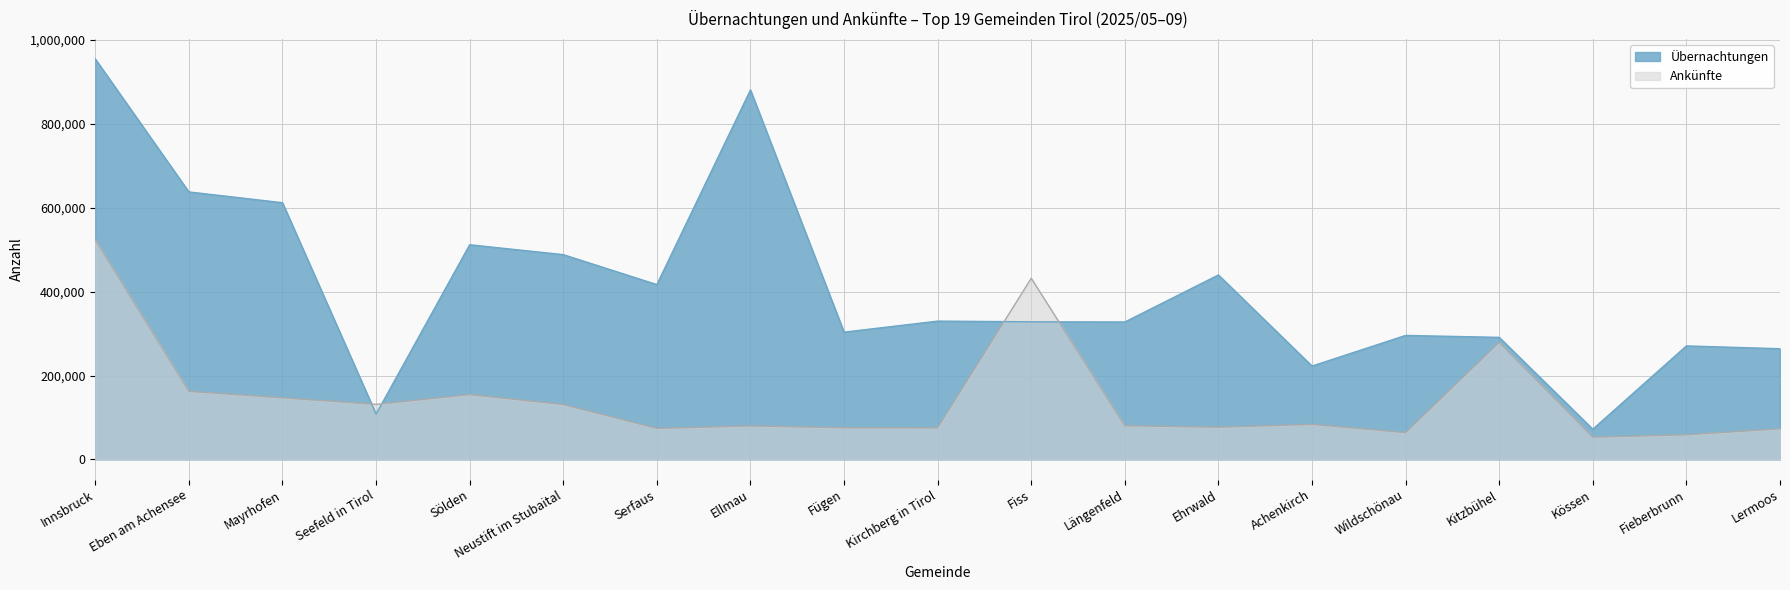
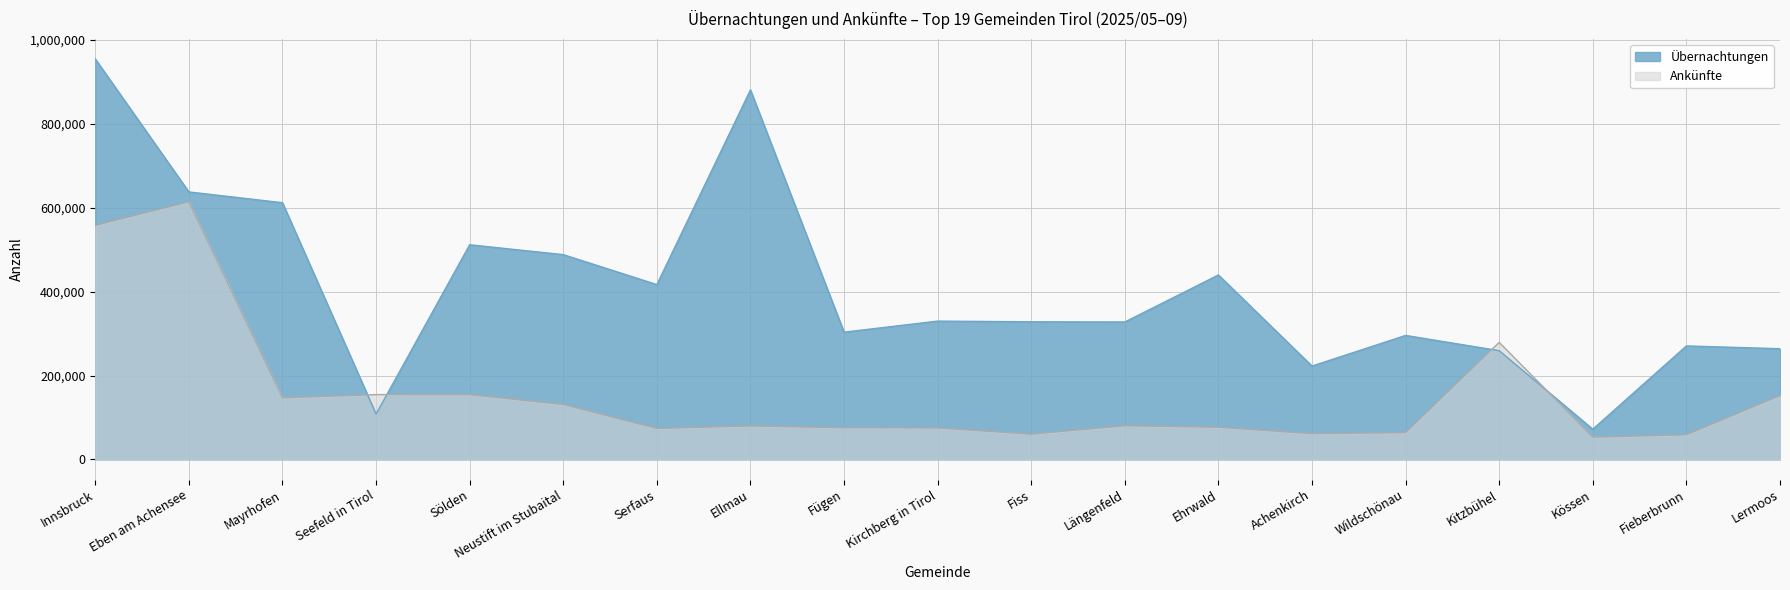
  {
    "Übernachtungen": {
      "Innsbruck": "950,000",
      "Eben am Achensee": "640,000",
      "Mayrhofen": "610,000",
      "Seefeld in Tirol": "110,000",
      "Sölden": "510,000",
      "Neustift im Stubaital": "490,000",
      "Serfaus": "420,000",
      "Ellmau": "880,000",
      "Fügen": "300,000",
      "Kirchberg in Tirol": "330,000",
      "Fiss": "330,000",
      "Längenfeld": "330,000",
      "Ehrwald": "440,000",
      "Achenkirch": "220,000",
      "Wildschönau": "300,000",
-     "Kitzbühel": "290,000",
+     "Kitzbühel": "260,000",
      "Kössen": "70,000",
      "Fieberbrunn": "270,000",
      "Lermoos": "260,000"
    },
    "Ankünfte": {
-     "Innsbruck": "520,000",
-     "Eben am Achensee": "160,000",
+     "Innsbruck": "560,000",
+     "Eben am Achensee": "610,000",
      "Mayrhofen": "150,000",
-     "Seefeld in Tirol": "130,000",
+     "Seefeld in Tirol": "150,000",
      "Sölden": "150,000",
      "Neustift im Stubaital": "130,000",
      "Serfaus": "70,000",
      "Ellmau": "80,000",
      "Fügen": "80,000",
      "Kirchberg in Tirol": "80,000",
-     "Fiss": "430,000",
+     "Fiss": "60,000",
      "Längenfeld": "80,000",
      "Ehrwald": "80,000",
-     "Achenkirch": "80,000",
+     "Achenkirch": "60,000",
      "Wildschönau": "60,000",
      "Kitzbühel": "280,000",
      "Kössen": "50,000",
      "Fieberbrunn": "60,000",
-     "Lermoos": "70,000"
+     "Lermoos": "150,000"
    }
  }
